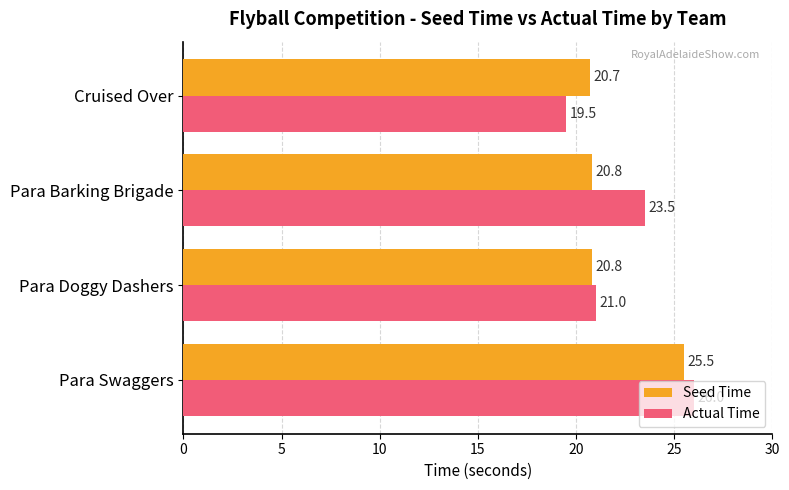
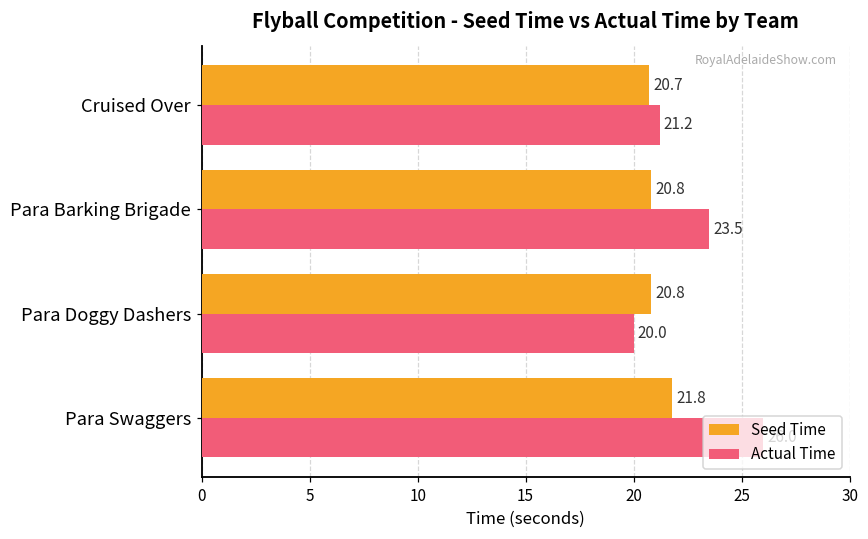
  {
    "Seed Time": {
      "Cruised Over": 20.7,
      "Para Barking Brigade": 20.8,
      "Para Doggy Dashers": 20.8,
-     "Para Swaggers": 25.5
+     "Para Swaggers": 21.8
    },
    "Actual Time": {
-     "Cruised Over": 19.5,
+     "Cruised Over": 21.2,
      "Para Barking Brigade": 23.5,
-     "Para Doggy Dashers": 21.0
+     "Para Doggy Dashers": 20.0
    }
  }
